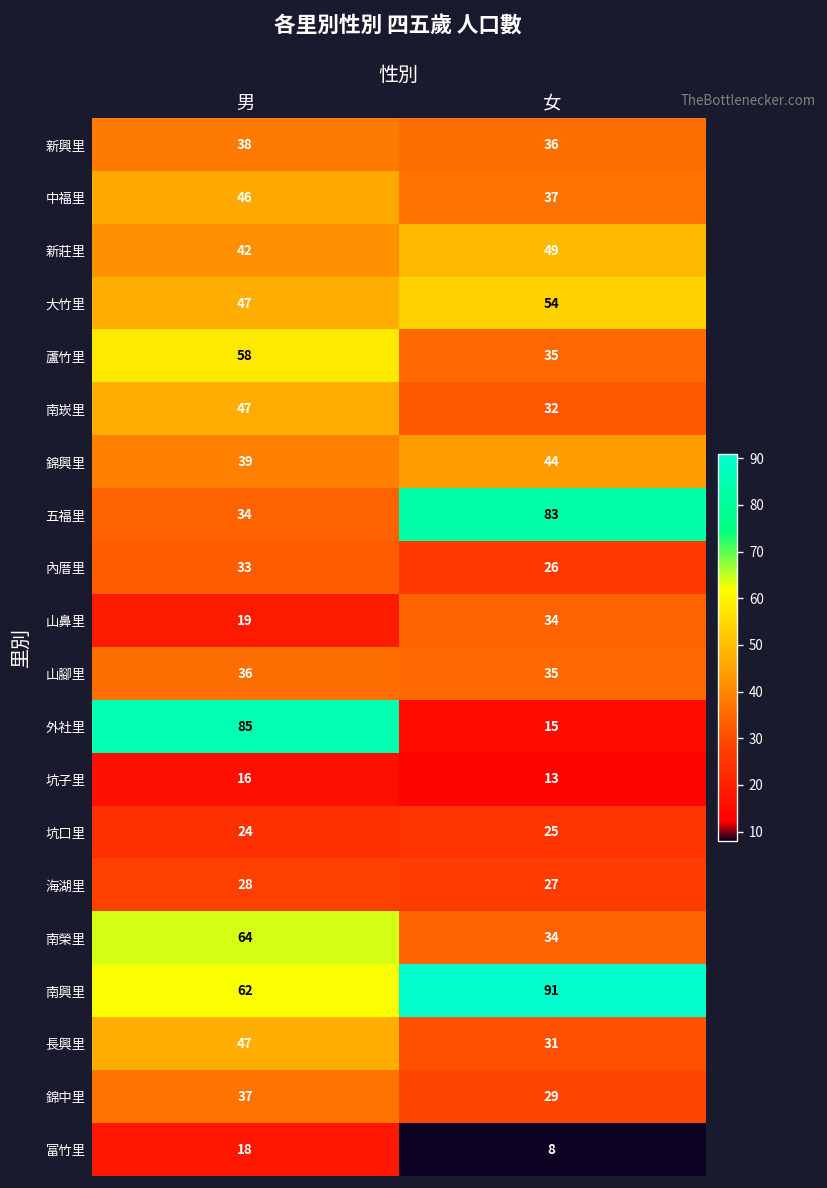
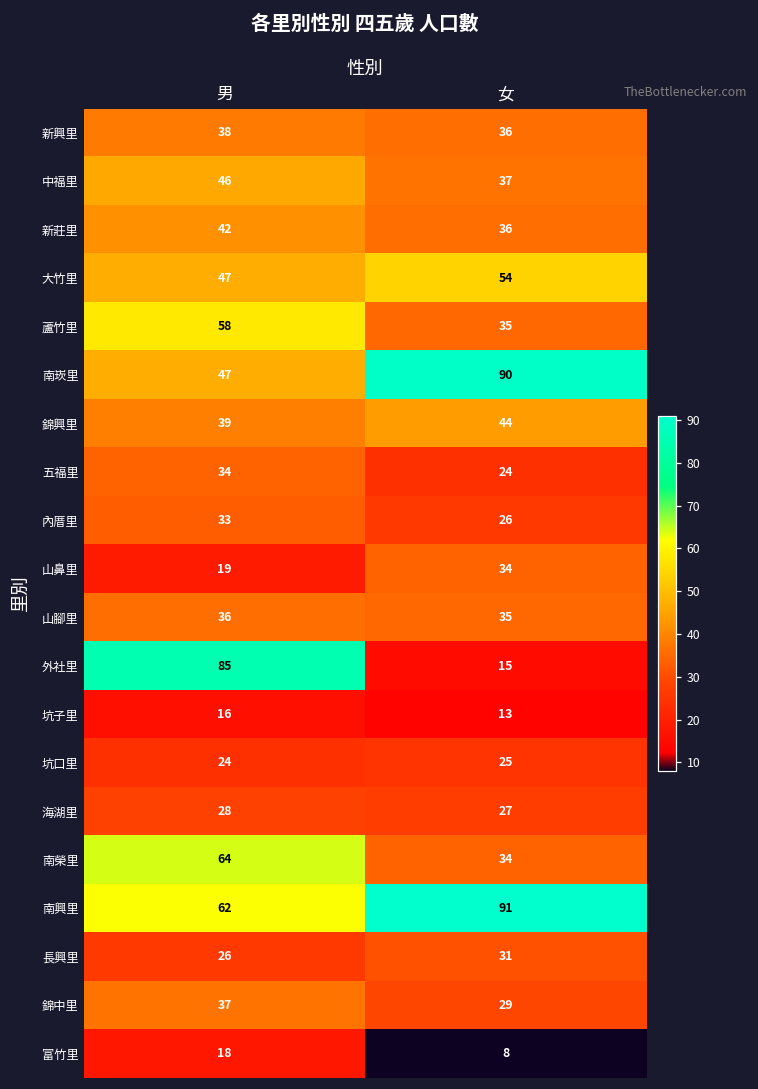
  {
    "新興里": {
      "男": 38,
      "女": 36
    },
    "中福里": {
      "男": 46,
      "女": 37
    },
    "新莊里": {
      "男": 42,
-     "女": 49
+     "女": 36
    },
    "大竹里": {
      "男": 47,
      "女": 54
    },
    "蘆竹里": {
      "男": 58,
      "女": 35
    },
    "南崁里": {
      "男": 47,
-     "女": 32
+     "女": 90
    },
    "錦興里": {
      "男": 39,
      "女": 44
    },
    "五福里": {
      "男": 34,
-     "女": 83
+     "女": 24
    },
    "內厝里": {
      "男": 33,
      "女": 26
    },
    "山鼻里": {
      "男": 19,
      "女": 34
    },
    "山腳里": {
      "男": 36,
      "女": 35
    },
    "外社里": {
      "男": 85,
      "女": 15
    },
    "坑子里": {
      "男": 16,
      "女": 13
    },
    "坑口里": {
      "男": 24,
      "女": 25
    },
    "海湖里": {
      "男": 28,
      "女": 27
    },
    "南榮里": {
      "男": 64,
      "女": 34
    },
    "南興里": {
      "男": 62,
      "女": 91
    },
    "長興里": {
-     "男": 47,
+     "男": 26,
      "女": 31
    },
    "錦中里": {
      "男": 37,
      "女": 29
    },
    "富竹里": {
      "男": 18,
      "女": 8
    }
  }
